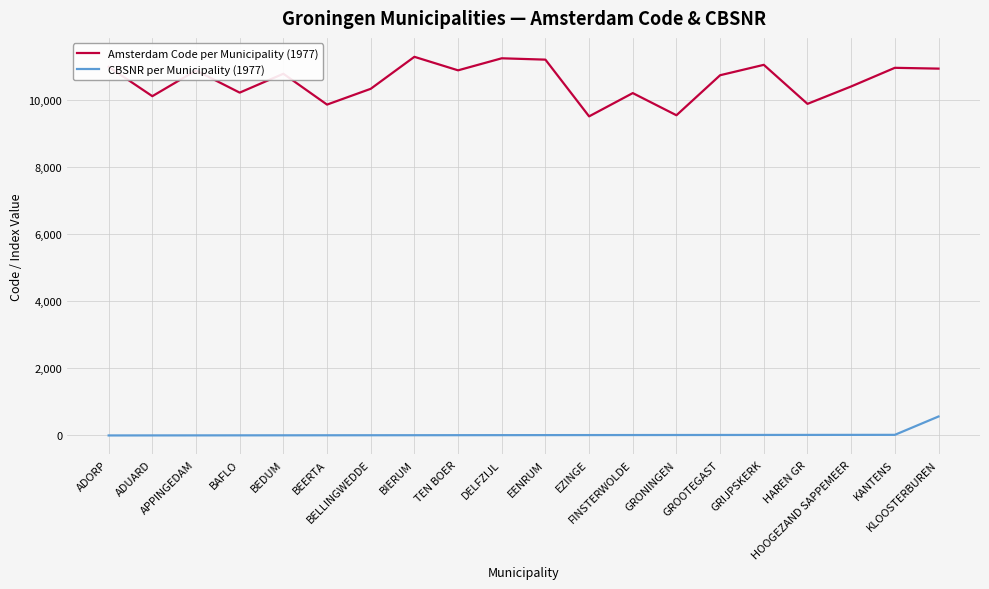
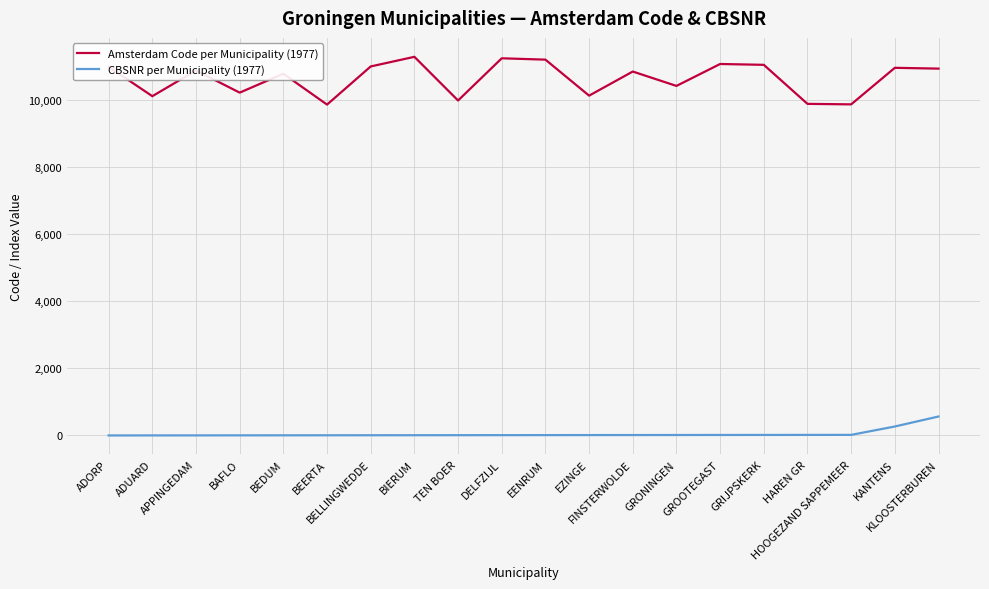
  {
    "Amsterdam Code per Municipality (1977)": {
      "ADUARD": "10,100",
      "BAFLO": "10,200",
      "BEERTA": "9,900",
-     "BELLINGWEDDE": "10,300",
+     "BELLINGWEDDE": "11,000",
      "BIERUM": "11,300",
-     "TEN BOER": "10,900",
+     "TEN BOER": "10,000",
      "DELFZIJL": "11,300",
      "EENRUM": "11,200",
-     "EZINGE": "9,500",
-     "FINSTERWOLDE": "10,200",
-     "GRONINGEN": "9,600",
-     "GROOTEGAST": "10,700",
+     "EZINGE": "10,100",
+     "FINSTERWOLDE": "10,900",
+     "GRONINGEN": "10,400",
+     "GROOTEGAST": "11,100",
      "GRIJPSKERK": "11,100",
      "HAREN GR": "9,900",
-     "HOOGEZAND SAPPEMEER": "10,400",
+     "HOOGEZAND SAPPEMEER": "9,900",
      "KANTENS": "11,000",
      "KLOOSTERBUREN": "10,900"
    },
    "CBSNR per Municipality (1977)": {
      "ADORP": "0",
      "ADUARD": "0",
      "APPINGEDAM": "0",
      "BAFLO": "0",
      "BEDUM": "0",
      "BEERTA": "0",
      "BELLINGWEDDE": "0",
      "BIERUM": "0",
      "TEN BOER": "0",
      "DELFZIJL": "0",
      "EENRUM": "0",
      "EZINGE": "0",
      "FINSTERWOLDE": "0",
      "GRONINGEN": "0",
      "GROOTEGAST": "0",
      "GRIJPSKERK": "0",
      "HAREN GR": "0",
      "HOOGEZAND SAPPEMEER": "0",
-     "KANTENS": "0",
+     "KANTENS": "300",
      "KLOOSTERBUREN": "600"
    }
  }
